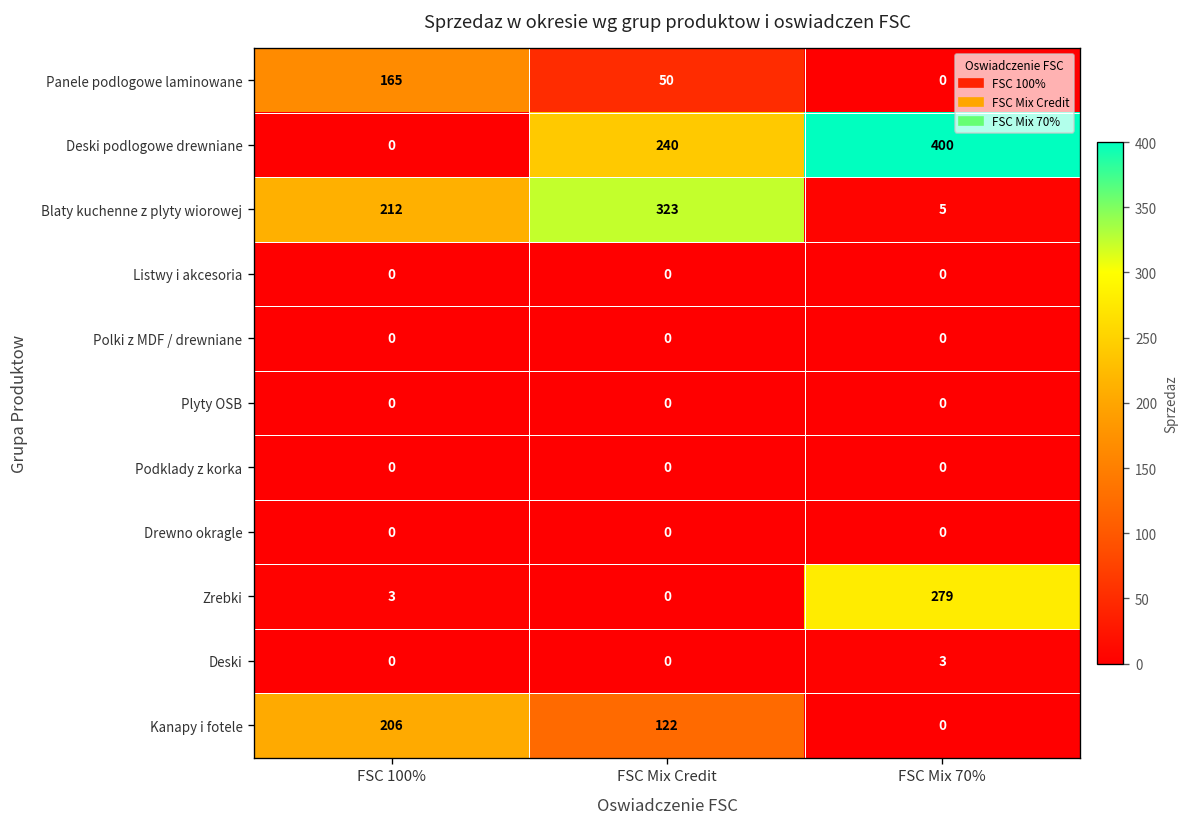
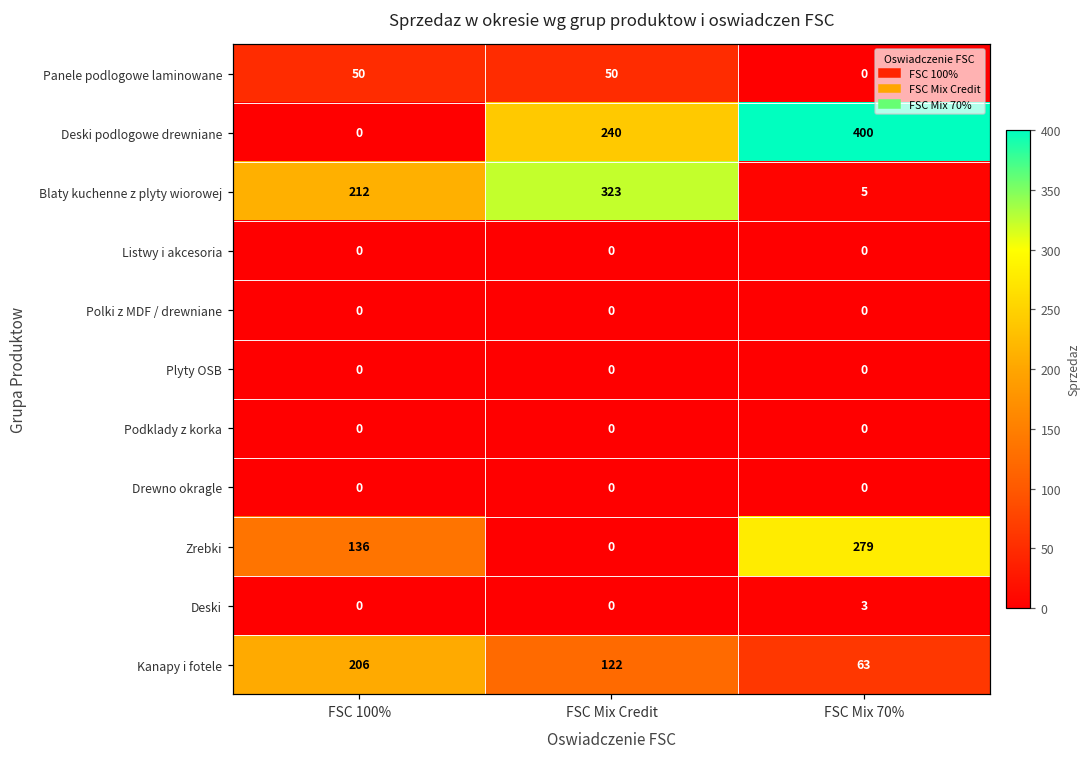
  {
    "Panele podlogowe laminowane": {
-     "FSC 100%": 165,
+     "FSC 100%": 50,
      "FSC Mix Credit": 50,
      "FSC Mix 70%": 0
    },
    "Deski podlogowe drewniane": {
      "FSC 100%": 0,
      "FSC Mix Credit": 240,
      "FSC Mix 70%": 400
    },
    "Blaty kuchenne z plyty wiorowej": {
      "FSC 100%": 212,
      "FSC Mix Credit": 323,
      "FSC Mix 70%": 5
    },
    "Listwy i akcesoria": {
      "FSC 100%": 0,
      "FSC Mix Credit": 0,
      "FSC Mix 70%": 0
    },
    "Polki z MDF / drewniane": {
      "FSC 100%": 0,
      "FSC Mix Credit": 0,
      "FSC Mix 70%": 0
    },
    "Plyty OSB": {
      "FSC 100%": 0,
      "FSC Mix Credit": 0,
      "FSC Mix 70%": 0
    },
    "Podklady z korka": {
      "FSC 100%": 0,
      "FSC Mix Credit": 0,
      "FSC Mix 70%": 0
    },
    "Drewno okragle": {
      "FSC 100%": 0,
      "FSC Mix Credit": 0,
      "FSC Mix 70%": 0
    },
    "Zrebki": {
-     "FSC 100%": 3,
+     "FSC 100%": 136,
      "FSC Mix Credit": 0,
      "FSC Mix 70%": 279
    },
    "Deski": {
      "FSC 100%": 0,
      "FSC Mix Credit": 0,
      "FSC Mix 70%": 3
    },
    "Kanapy i fotele": {
      "FSC 100%": 206,
      "FSC Mix Credit": 122,
-     "FSC Mix 70%": 0
+     "FSC Mix 70%": 63
    }
  }
